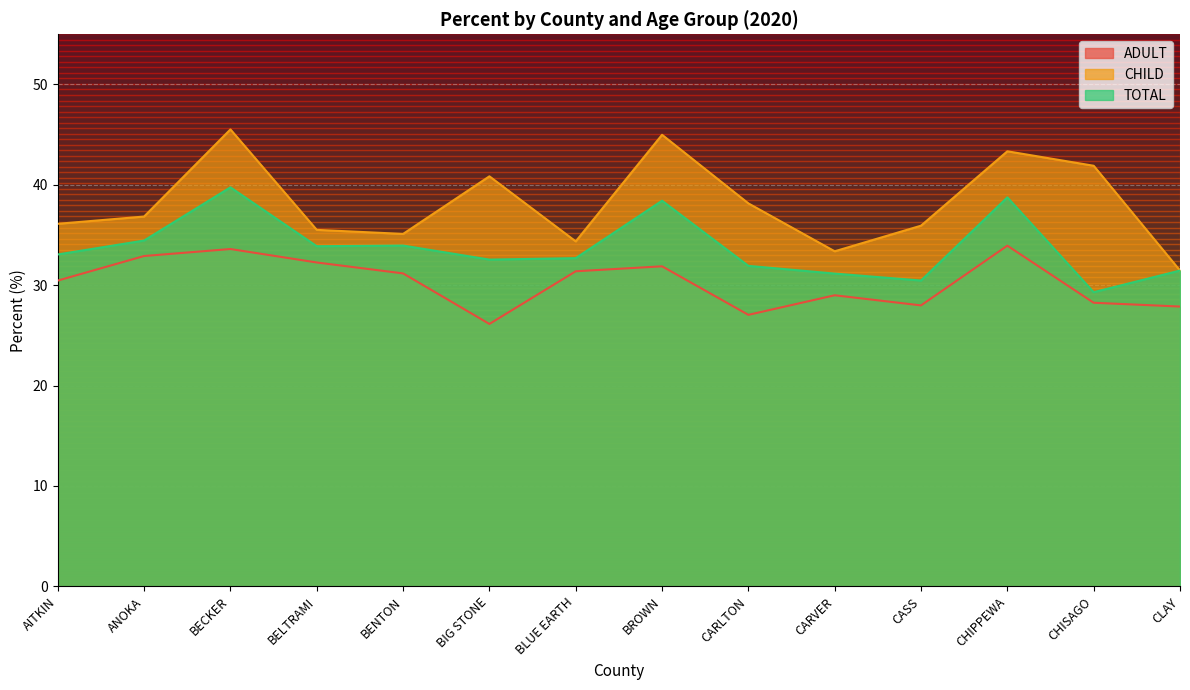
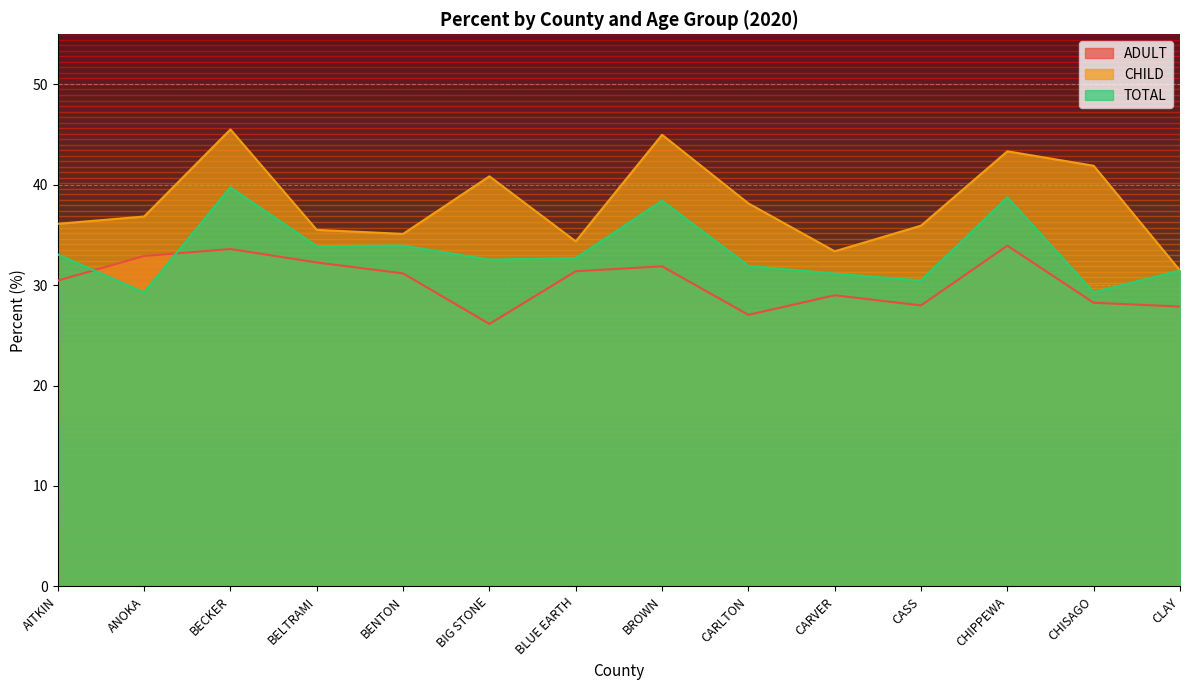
  {
    "ADULT": {
      "AITKIN": 30.5,
      "ANOKA": 32.9,
      "BECKER": 33.6,
      "BELTRAMI": 32.3,
      "BENTON": 31.2,
      "BIG STONE": 26.1,
      "BLUE EARTH": 31.4,
      "BROWN": 31.9,
      "CARLTON": 27.1,
      "CARVER": 29.0,
      "CASS": 28.0,
      "CHIPPEWA": 33.9,
      "CHISAGO": 28.3,
      "CLAY": 27.9
    },
    "CHILD": {
      "AITKIN": 36.1,
      "ANOKA": 36.8,
      "BECKER": 45.5,
      "BELTRAMI": 35.5,
      "BENTON": 35.1,
      "BIG STONE": 40.9,
      "BLUE EARTH": 34.4,
      "BROWN": 45.0,
      "CARLTON": 38.2,
      "CARVER": 33.4,
      "CASS": 35.9,
      "CHIPPEWA": 43.3,
      "CHISAGO": 41.9
    },
    "TOTAL": {
      "AITKIN": 33.1,
-     "ANOKA": 34.5,
+     "ANOKA": 29.3,
      "BECKER": 39.8,
      "BELTRAMI": 33.9,
      "BENTON": 34.0,
      "BIG STONE": 32.6,
      "BLUE EARTH": 32.7,
      "BROWN": 38.4,
      "CARLTON": 31.9,
      "CARVER": 31.2,
      "CASS": 30.5,
      "CHIPPEWA": 38.8,
      "CHISAGO": 29.3
    }
  }
